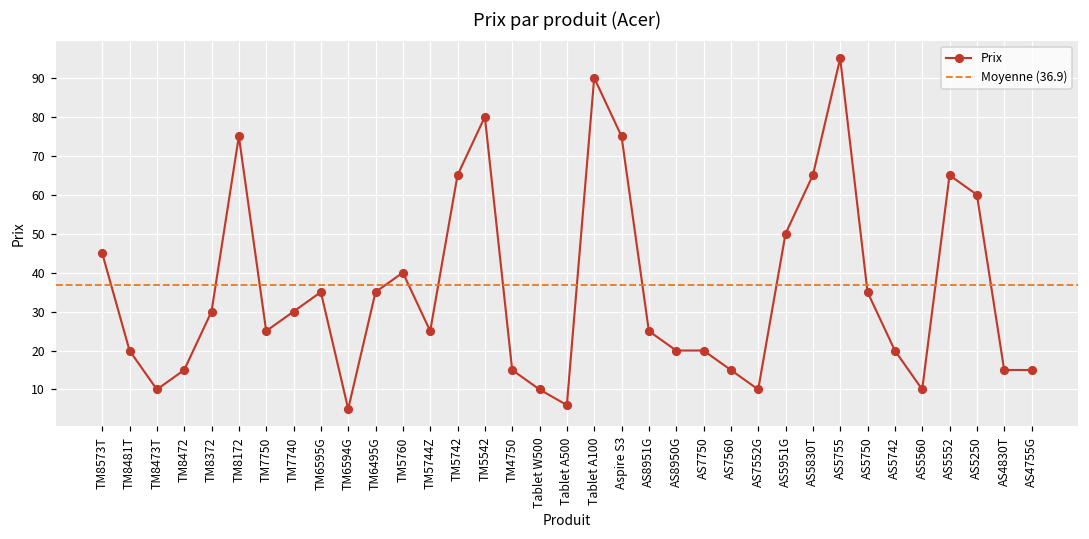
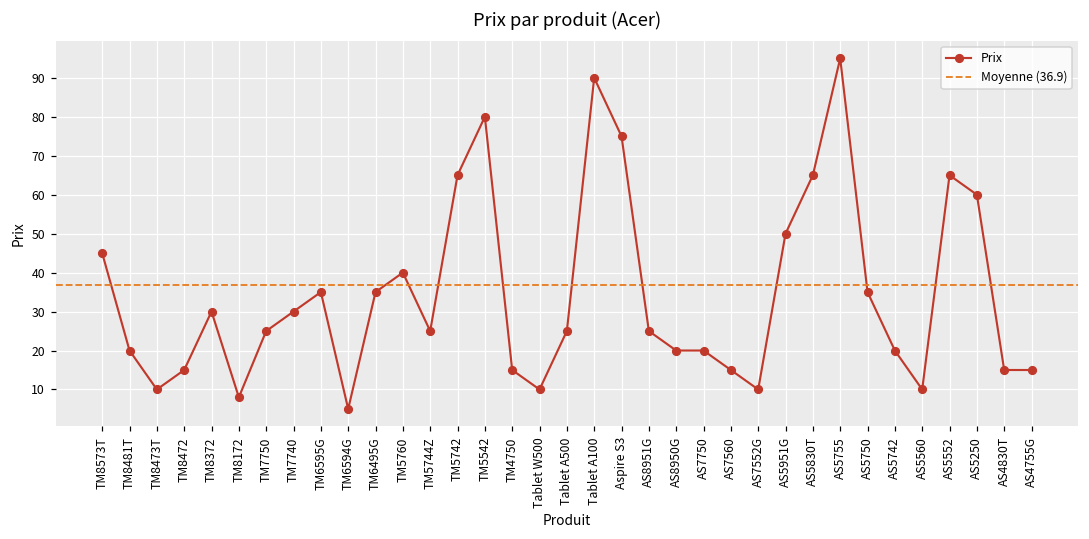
  {
    "TM8573T": 45,
    "TM8481T": 20,
    "TM8473T": 10,
    "TM8472": 15,
    "TM8372": 30,
-   "TM8172": 75,
+   "TM8172": 8,
    "TM7750": 25,
    "TM7740": 30,
    "TM6595G": 35,
    "TM6594G": 5,
    "TM6495G": 35,
    "TM5760": 40,
    "TM5744Z": 25,
    "TM5742": 65,
    "TM5542": 80,
    "TM4750": 15,
    "Tablet W500": 10,
-   "Tablet A500": 6,
+   "Tablet A500": 25,
    "Tablet A100": 90,
    "Aspire S3": 75,
    "AS8951G": 25,
    "AS8950G": 20,
    "AS7750": 20,
    "AS7560": 15,
    "AS7552G": 10,
    "AS5951G": 50,
    "AS5830T": 65,
    "AS5755": 95,
    "AS5750": 35,
    "AS5742": 20,
    "AS5560": 10,
    "AS5552": 65,
    "AS5250": 60,
    "AS4830T": 15,
    "AS4755G": 15
  }
